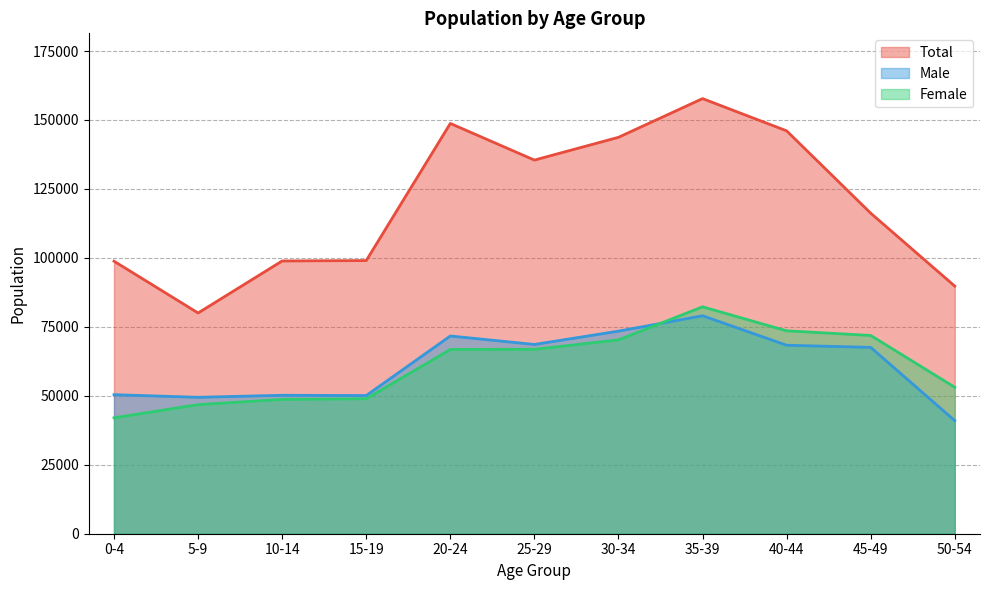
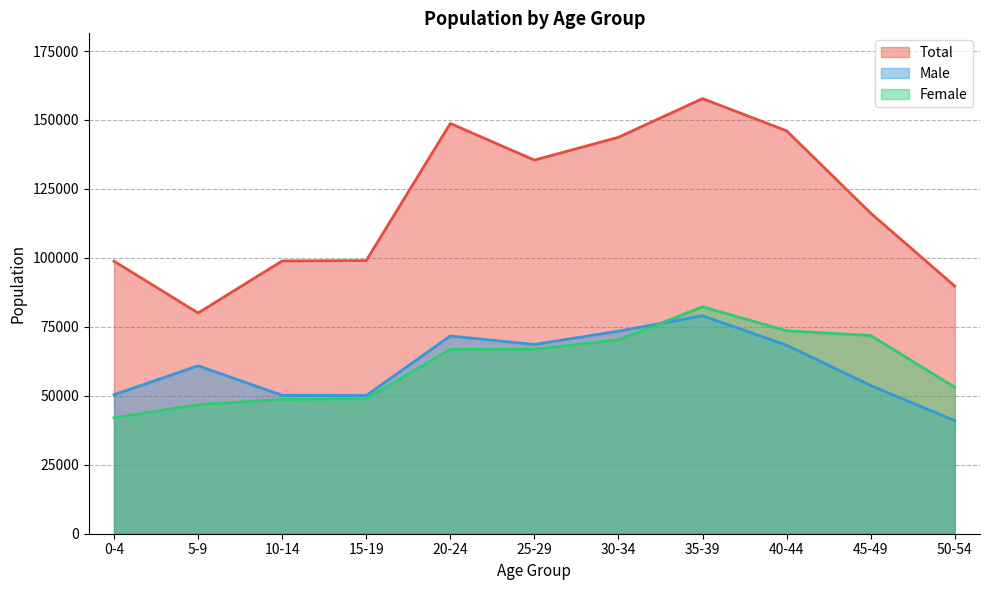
  {
    "Total": {
      "0-4": 99000,
      "5-9": 80000,
      "10-14": 99000,
      "15-19": 99000,
      "20-24": 149000,
      "25-29": 135000,
      "30-34": 144000,
      "35-39": 158000,
      "40-44": 146000,
      "45-49": 116000,
      "50-54": 90000
    },
    "Male": {
      "0-4": 50000,
-     "5-9": 49000,
+     "5-9": 61000,
      "10-14": 50000,
      "15-19": 50000,
      "20-24": 72000,
      "25-29": 69000,
      "30-34": 73000,
      "35-39": 79000,
      "40-44": 68000,
-     "45-49": 68000,
+     "45-49": 54000,
      "50-54": 41000
    },
    "Female": {
      "0-4": 42000,
      "5-9": 47000,
      "10-14": 49000,
      "15-19": 49000,
      "20-24": 67000,
      "25-29": 67000,
      "30-34": 70000,
      "35-39": 82000,
      "40-44": 74000,
      "45-49": 72000,
      "50-54": 53000
    }
  }
